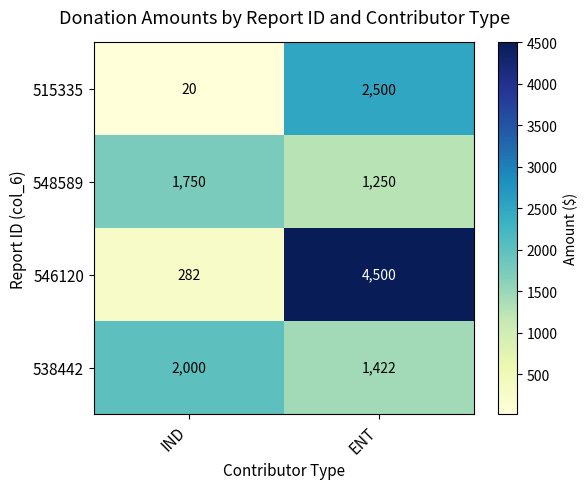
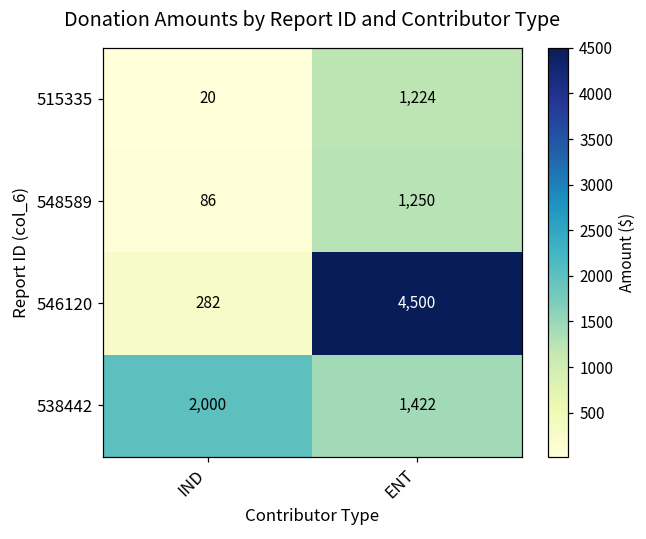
  {
    "515335": {
      "IND": "20",
-     "ENT": "2,500"
+     "ENT": "1,224"
    },
    "548589": {
-     "IND": "1,750",
+     "IND": "86",
      "ENT": "1,250"
    },
    "546120": {
      "IND": "282",
      "ENT": "4,500"
    },
    "538442": {
      "IND": "2,000",
      "ENT": "1,422"
    }
  }
